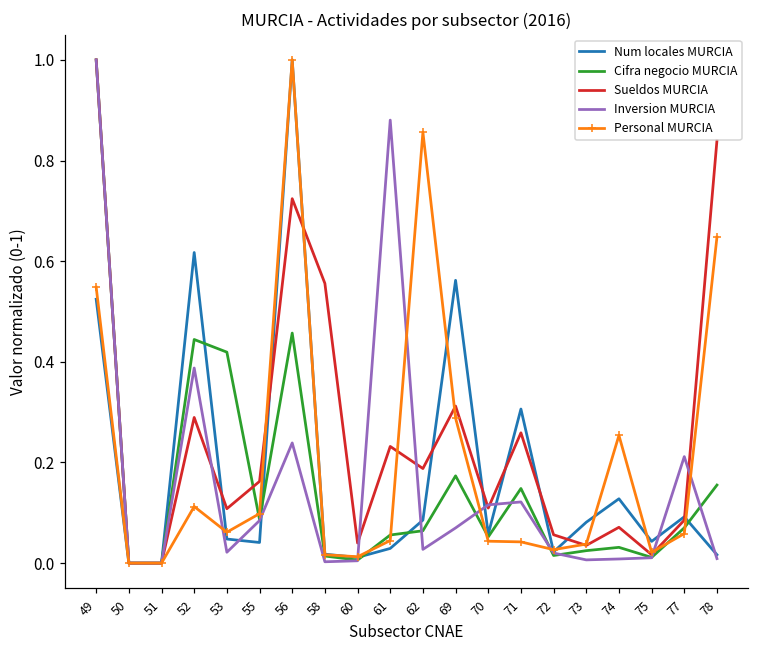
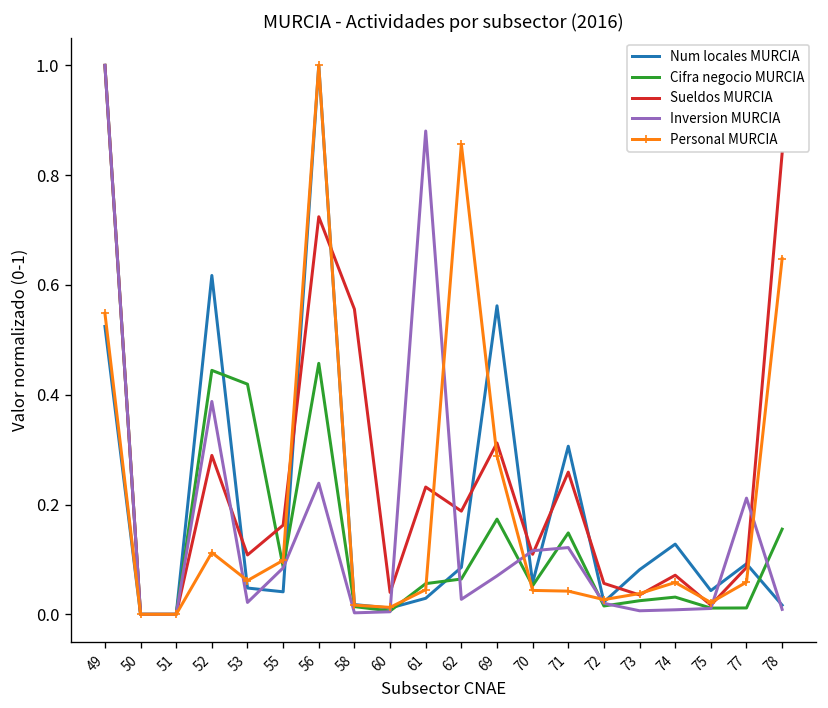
  {
    "Num locales MURCIA": {
      "49": 0.52,
      "52": 0.62,
      "53": 0.05,
      "55": 0.04,
      "61": 0.03,
      "62": 0.09,
      "69": 0.56,
      "71": 0.31,
      "73": 0.08,
      "74": 0.13,
      "75": 0.04,
      "77": 0.09,
      "78": 0.02
    },
    "Cifra negocio MURCIA": {
      "52": 0.44,
      "53": 0.42,
      "56": 0.46,
      "61": 0.06,
      "62": 0.06,
      "69": 0.17,
      "71": 0.15,
      "73": 0.02,
      "74": 0.03,
-     "77": 0.07,
+     "77": 0.01,
      "78": 0.16
    },
    "Sueldos MURCIA": {
      "52": 0.29,
      "53": 0.11,
      "55": 0.16,
      "56": 0.72,
      "58": 0.56,
      "60": 0.04,
      "61": 0.23,
      "62": 0.19,
      "69": 0.31,
      "70": 0.11,
      "71": 0.26,
      "72": 0.06,
      "74": 0.07,
      "77": 0.09,
      "78": 0.84
    },
    "Inversion MURCIA": {
      "52": 0.39,
      "53": 0.02,
      "56": 0.24,
      "58": 0.00,
      "61": 0.88,
      "62": 0.03,
      "69": 0.07,
      "70": 0.12,
      "71": 0.12,
      "73": 0.01,
      "74": 0.01,
      "77": 0.21,
      "78": 0.01
    },
    "Personal MURCIA": {
      "49": 0.55,
      "52": 0.11,
      "53": 0.06,
      "55": 0.10,
      "61": 0.04,
      "62": 0.86,
      "69": 0.29,
      "70": 0.04,
      "71": 0.04,
-     "74": 0.25,
+     "74": 0.06,
      "77": 0.06,
      "78": 0.65
    }
  }
